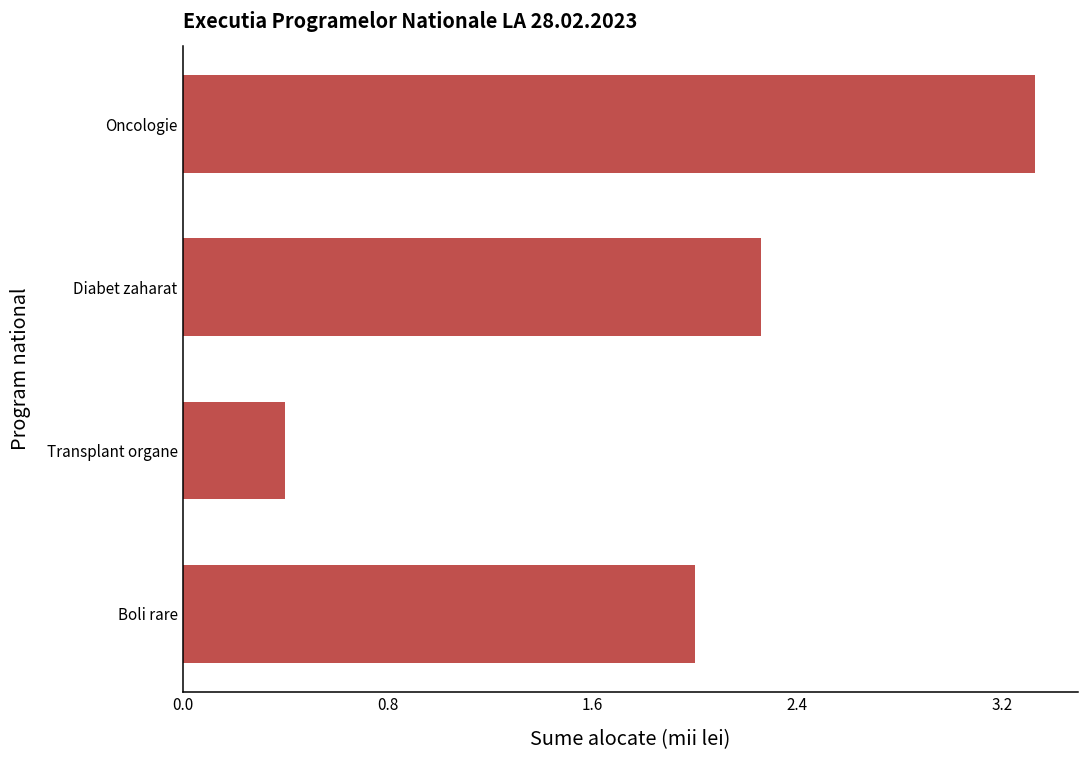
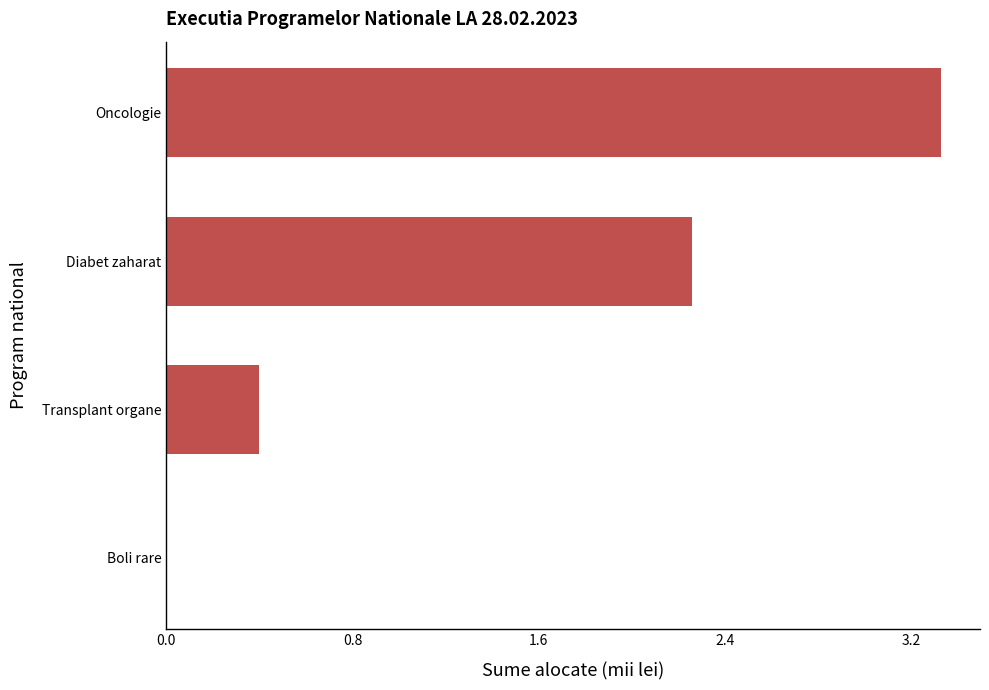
  {
    "Oncologie": 3.33,
    "Diabet zaharat": 2.26,
    "Transplant organe": 0.40,
-   "Boli rare": 2
+   "Boli rare": 0
  }
